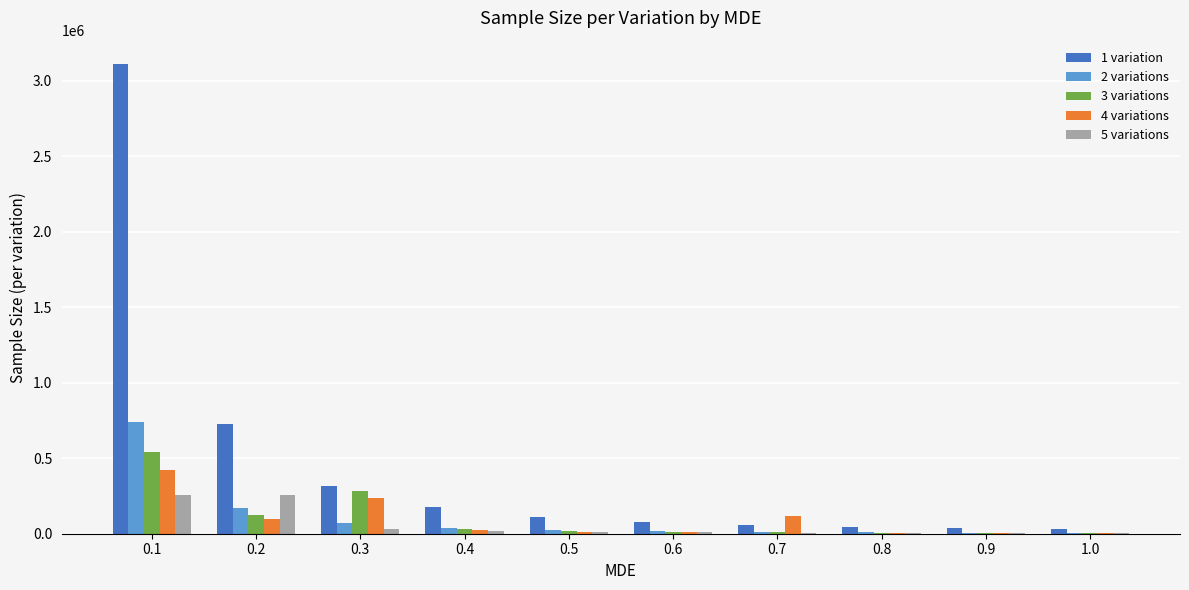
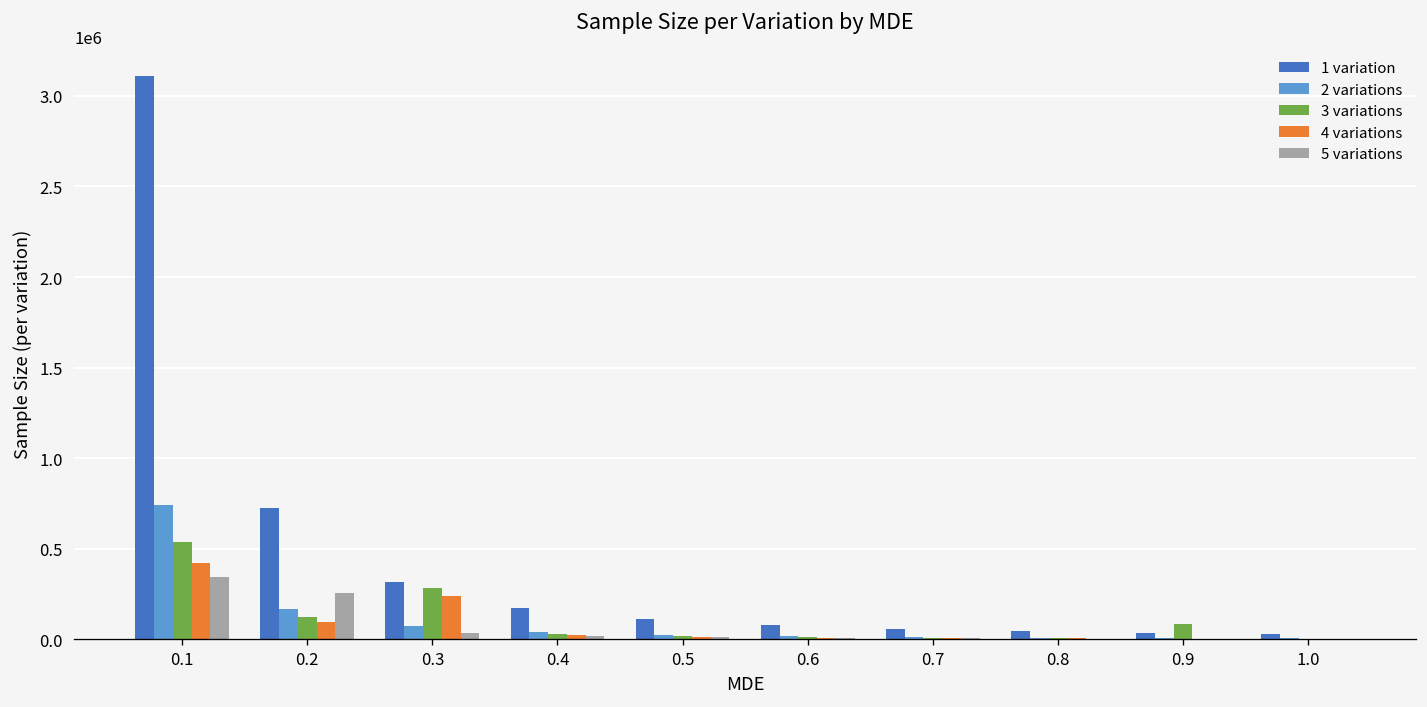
  {
    "3 variations": {
      "0.1": 540000,
      "0.2": 120000,
      "0.3": 280000,
      "0.4": 30000,
      "0.5": 20000,
-     "0.9": 10000
+     "0.9": 90000
    },
    "4 variations": {
      "0.1": 420000,
      "0.2": 100000,
      "0.3": 240000,
      "0.4": 20000,
-     "0.7": 120000
+     "0.7": 10000
    },
    "5 variations": {
-     "0.1": 260000,
+     "0.1": 350000,
      "0.2": 260000,
      "0.3": 30000,
      "0.4": 20000
    }
  }
